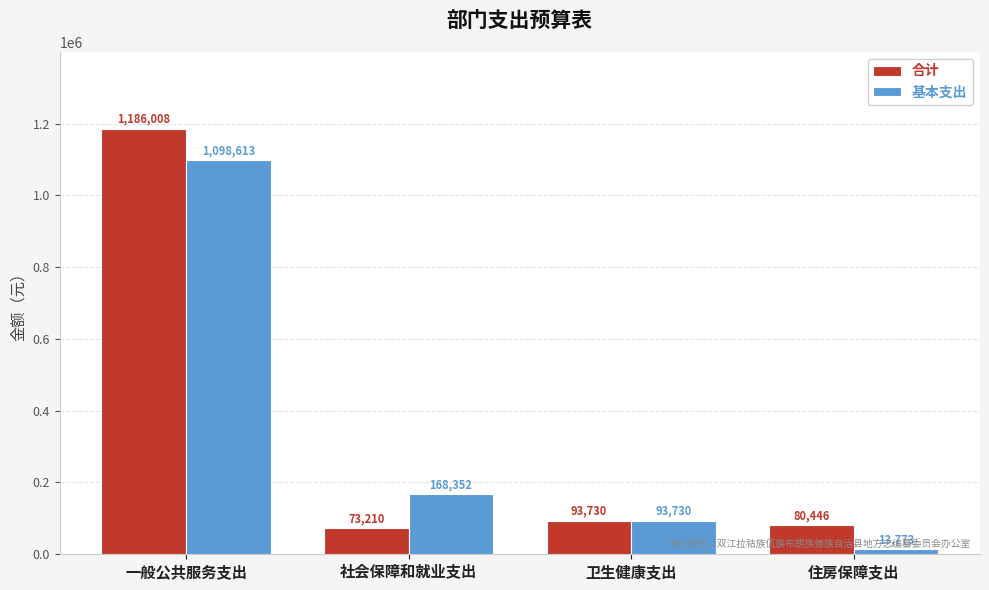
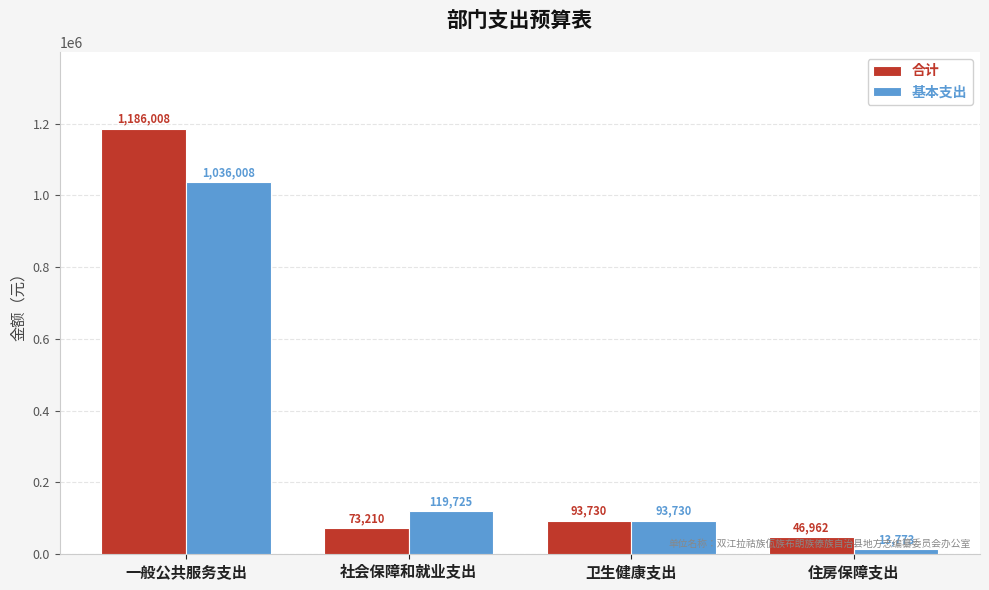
  {
    "合计": {
      "一般公共服务支出": "1,186,008",
      "社会保障和就业支出": "73,210",
      "卫生健康支出": "93,730",
-     "住房保障支出": "80,446"
+     "住房保障支出": "46,962"
    },
    "基本支出": {
-     "一般公共服务支出": "1,098,613",
-     "社会保障和就业支出": "168,352",
+     "一般公共服务支出": "1,036,008",
+     "社会保障和就业支出": "119,725",
      "卫生健康支出": "93,730"
    }
  }
